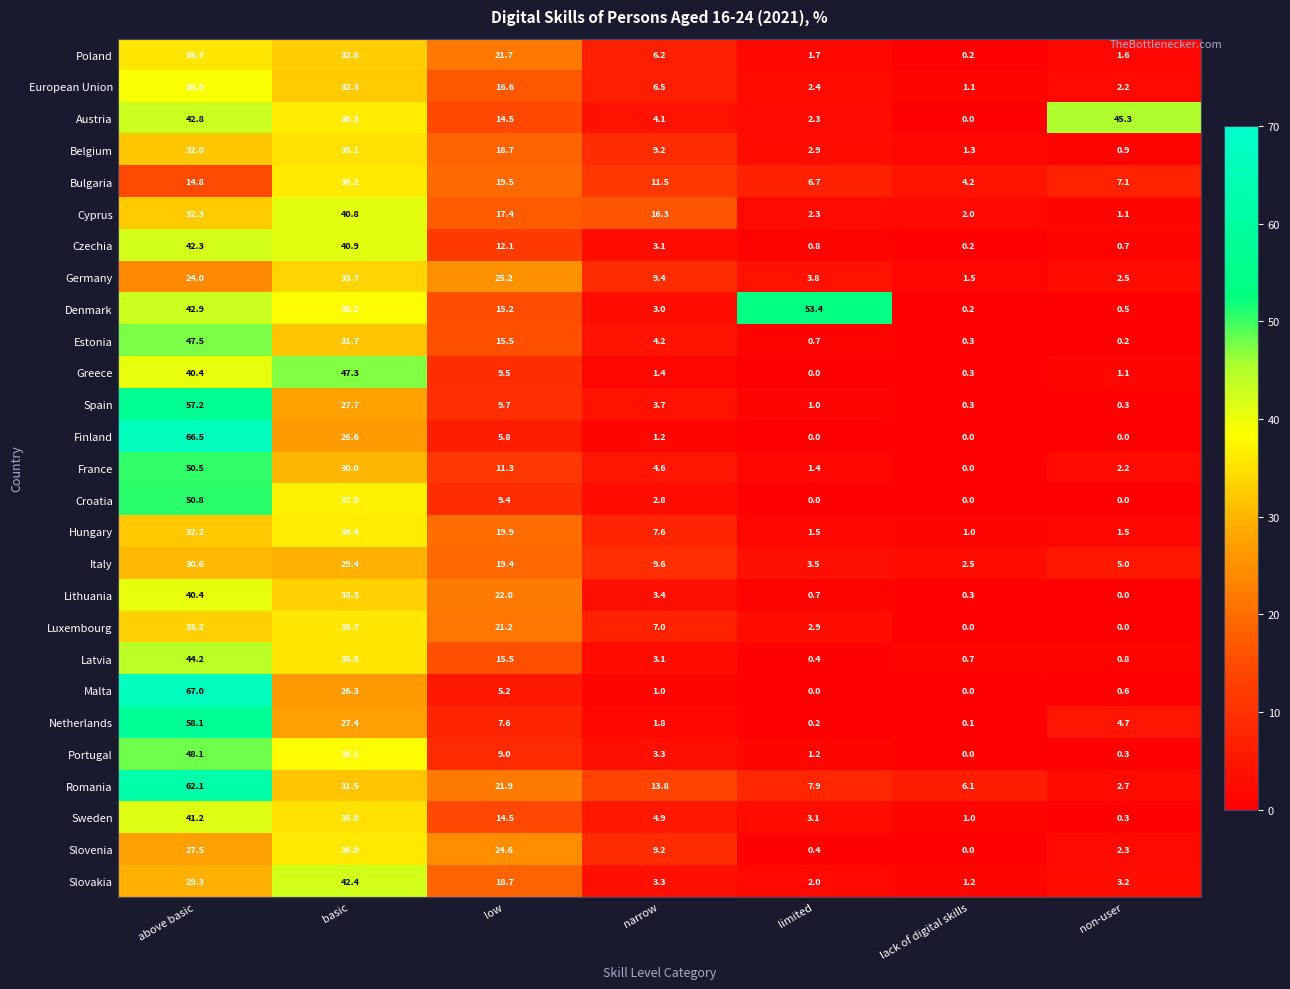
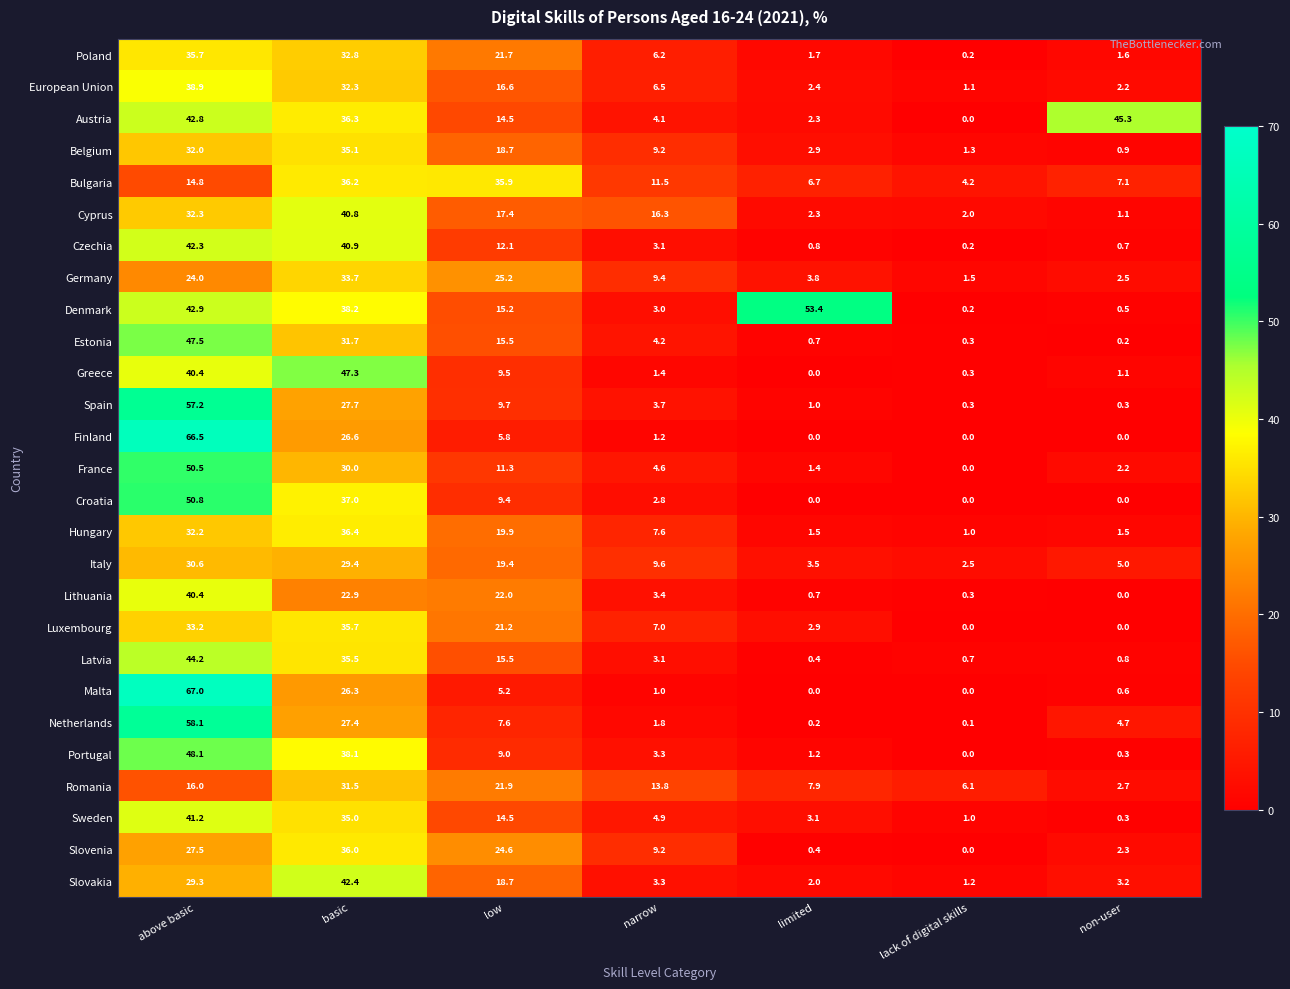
  {
    "Poland": {
      "above basic": 35.7,
      "basic": 32.8,
      "low": 21.7,
      "narrow": 6.2,
      "limited": 1.7,
      "lack of digital skills": 0.2
    },
    "European Union": {
      "above basic": 38.9,
      "basic": 32.3,
      "low": 16.6,
      "narrow": 6.5,
      "limited": 2.4,
      "lack of digital skills": 1.1,
      "non-user": 2.2
    },
    "Austria": {
      "above basic": 42.8,
      "basic": 36.3,
      "low": 14.5,
      "narrow": 4.1,
      "limited": 2.3,
      "lack of digital skills": 0.0,
      "non-user": 45.3
    },
    "Belgium": {
      "above basic": 32.0,
      "basic": 35.1,
      "low": 18.7,
      "narrow": 9.2,
      "limited": 2.9,
      "lack of digital skills": 1.3,
      "non-user": 0.9
    },
    "Bulgaria": {
      "above basic": 14.8,
      "basic": 36.2,
-     "low": 19.5,
+     "low": 35.9,
      "narrow": 11.5,
      "limited": 6.7,
      "lack of digital skills": 4.2,
      "non-user": 7.1
    },
    "Cyprus": {
      "above basic": 32.3,
      "basic": 40.8,
      "low": 17.4,
      "narrow": 16.3,
      "limited": 2.3,
      "lack of digital skills": 2.0,
      "non-user": 1.1
    },
    "Czechia": {
      "above basic": 42.3,
      "basic": 40.9,
      "low": 12.1,
      "narrow": 3.1,
      "limited": 0.8,
      "lack of digital skills": 0.2,
      "non-user": 0.7
    },
    "Germany": {
      "above basic": 24.0,
      "basic": 33.7,
      "low": 25.2,
      "narrow": 9.4,
      "limited": 3.8,
      "lack of digital skills": 1.5,
      "non-user": 2.5
    },
    "Denmark": {
      "above basic": 42.9,
      "basic": 38.2,
      "low": 15.2,
      "narrow": 3.0,
      "limited": 53.4,
      "lack of digital skills": 0.2,
      "non-user": 0.5
    },
    "Estonia": {
      "above basic": 47.5,
      "basic": 31.7,
      "low": 15.5,
      "narrow": 4.2,
      "limited": 0.7,
      "lack of digital skills": 0.3,
      "non-user": 0.2
    },
    "Greece": {
      "above basic": 40.4,
      "basic": 47.3,
      "low": 9.5,
      "narrow": 1.4,
      "limited": 0.0,
      "lack of digital skills": 0.3,
      "non-user": 1.1
    },
    "Spain": {
      "above basic": 57.2,
      "basic": 27.7,
      "low": 9.7,
      "narrow": 3.7,
      "limited": 1.0,
      "lack of digital skills": 0.3,
      "non-user": 0.3
    },
    "Finland": {
      "above basic": 66.5,
      "basic": 26.6,
      "low": 5.8,
      "narrow": 1.2,
      "limited": 0.0,
      "lack of digital skills": 0.0,
      "non-user": 0.0
    },
    "France": {
      "above basic": 50.5,
      "basic": 30.0,
      "low": 11.3,
      "narrow": 4.6,
      "limited": 1.4,
      "lack of digital skills": 0.0,
      "non-user": 2.2
    },
    "Croatia": {
      "above basic": 50.8,
      "basic": 37.0,
      "low": 9.4,
      "narrow": 2.8,
      "limited": 0.0,
      "lack of digital skills": 0.0,
      "non-user": 0.0
    },
    "Hungary": {
      "above basic": 32.2,
      "basic": 36.4,
      "low": 19.9,
      "narrow": 7.6,
      "limited": 1.5,
      "lack of digital skills": 1.0,
      "non-user": 1.5
    },
    "Italy": {
      "above basic": 30.6,
      "basic": 29.4,
      "low": 19.4,
      "narrow": 9.6,
      "limited": 3.5,
      "lack of digital skills": 2.5,
      "non-user": 5.0
    },
    "Lithuania": {
      "above basic": 40.4,
-     "basic": 33.3,
+     "basic": 22.9,
      "low": 22.0,
      "narrow": 3.4,
      "limited": 0.7,
      "lack of digital skills": 0.3,
      "non-user": 0.0
    },
    "Luxembourg": {
      "above basic": 33.2,
      "basic": 35.7,
      "low": 21.2,
      "narrow": 7.0,
      "limited": 2.9,
      "lack of digital skills": 0.0,
      "non-user": 0.0
    },
    "Latvia": {
      "above basic": 44.2,
      "basic": 35.5,
      "low": 15.5,
      "narrow": 3.1,
      "limited": 0.4,
      "lack of digital skills": 0.7,
      "non-user": 0.8
    },
    "Malta": {
      "above basic": 67.0,
      "basic": 26.3,
      "low": 5.2,
      "narrow": 1.0,
      "limited": 0.0,
      "lack of digital skills": 0.0,
      "non-user": 0.6
    },
    "Netherlands": {
      "above basic": 58.1,
      "basic": 27.4,
      "low": 7.6,
      "narrow": 1.8,
      "limited": 0.2,
      "lack of digital skills": 0.1,
      "non-user": 4.7
    },
    "Portugal": {
      "above basic": 48.1,
      "basic": 38.1,
      "low": 9.0,
      "narrow": 3.3,
      "limited": 1.2,
      "lack of digital skills": 0.0,
      "non-user": 0.3
    },
    "Romania": {
-     "above basic": 62.1,
+     "above basic": 16.0,
      "basic": 31.5,
      "low": 21.9,
      "narrow": 13.8,
      "limited": 7.9,
      "lack of digital skills": 6.1,
      "non-user": 2.7
    },
    "Sweden": {
      "above basic": 41.2,
      "basic": 35.0,
      "low": 14.5,
      "narrow": 4.9,
      "limited": 3.1,
      "lack of digital skills": 1.0,
      "non-user": 0.3
    },
    "Slovenia": {
      "above basic": 27.5,
      "basic": 36.0,
      "low": 24.6,
      "narrow": 9.2,
      "limited": 0.4,
      "lack of digital skills": 0.0,
      "non-user": 2.3
    },
    "Slovakia": {
      "above basic": 29.3,
      "basic": 42.4,
      "low": 18.7,
      "narrow": 3.3,
      "limited": 2.0,
      "lack of digital skills": 1.2,
      "non-user": 3.2
    }
  }
